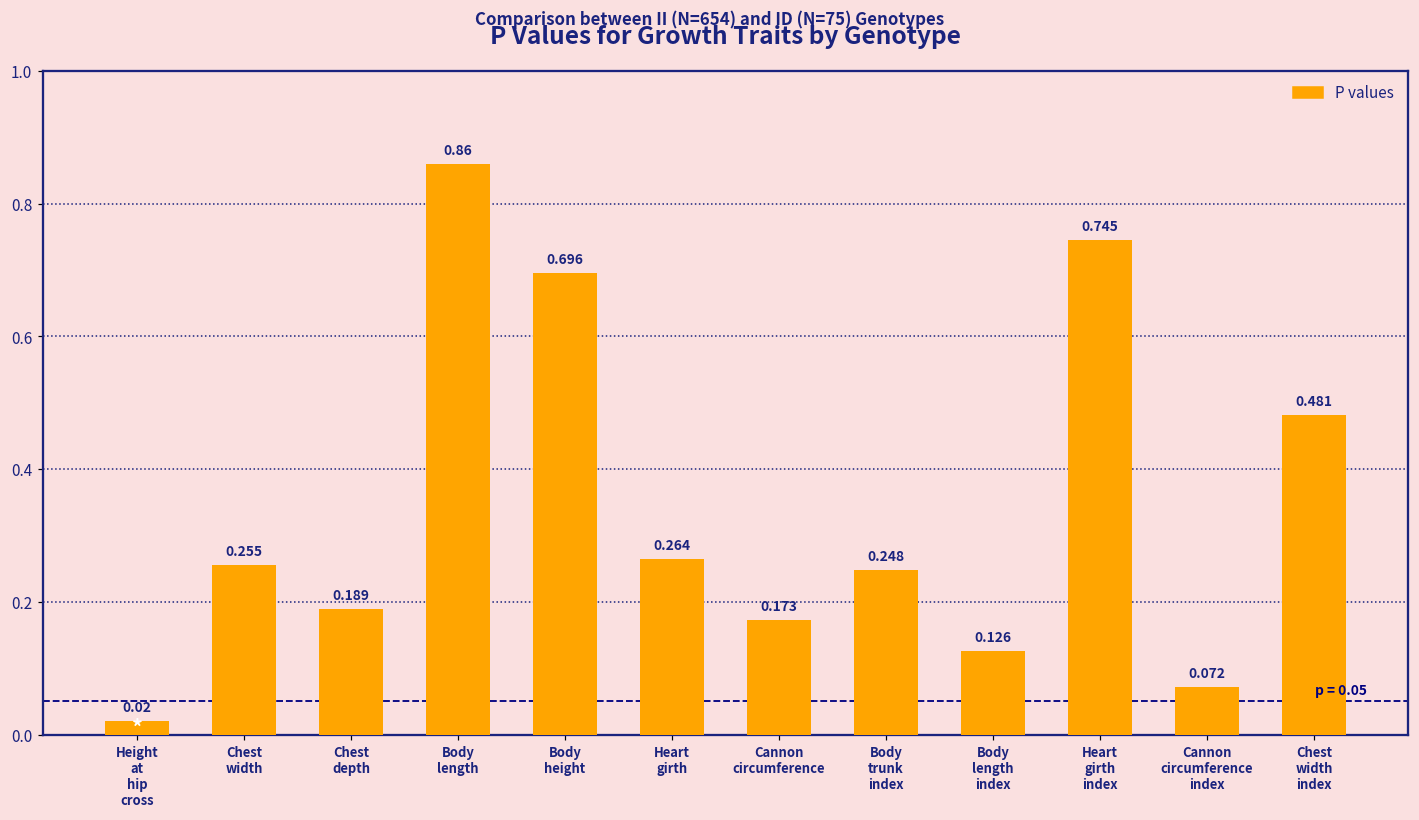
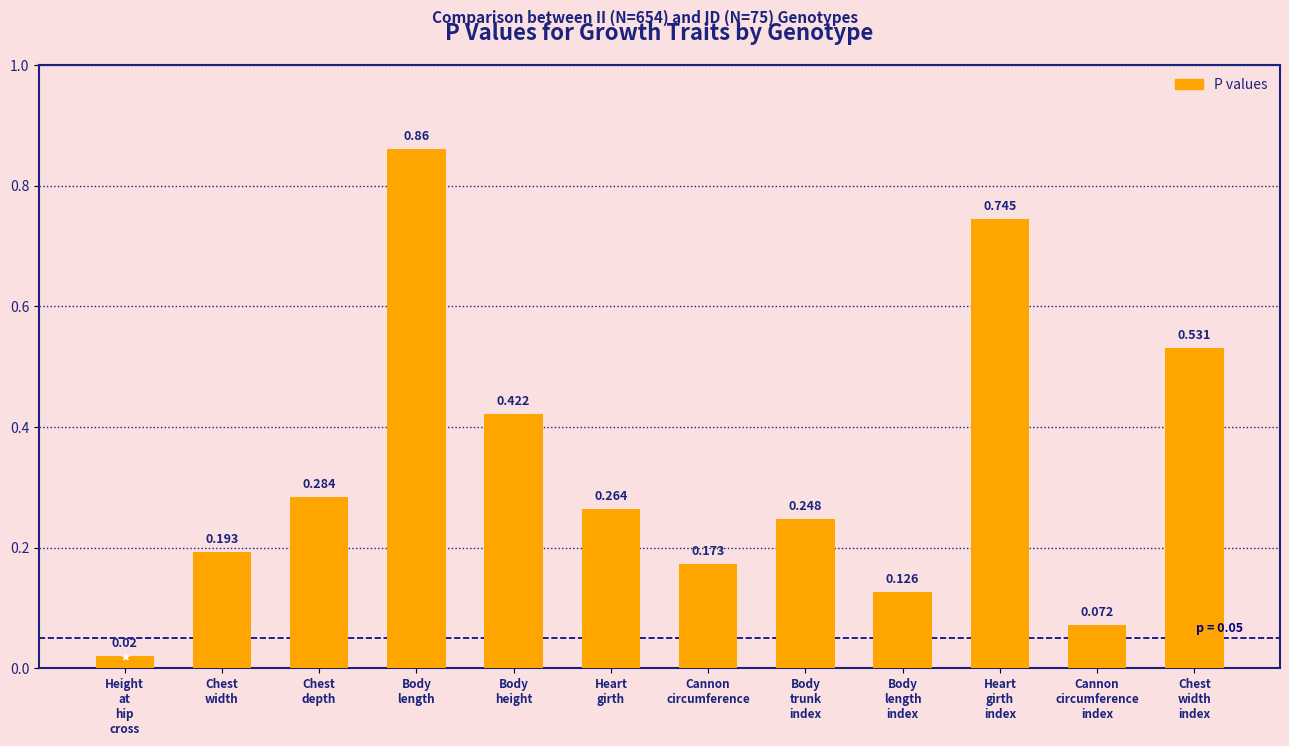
  {
    "Height at hip cross": 0.02,
-   "Chest width": 0.255,
-   "Chest depth": 0.189,
+   "Chest width": 0.193,
+   "Chest depth": 0.284,
    "Body length": 0.86,
-   "Body height": 0.696,
+   "Body height": 0.422,
    "Heart girth": 0.264,
    "Cannon circumference": 0.173,
    "Body trunk index": 0.248,
    "Body length index": 0.126,
    "Heart girth index": 0.745,
    "Cannon circumference index": 0.072,
-   "Chest width index": 0.481
+   "Chest width index": 0.531
  }
